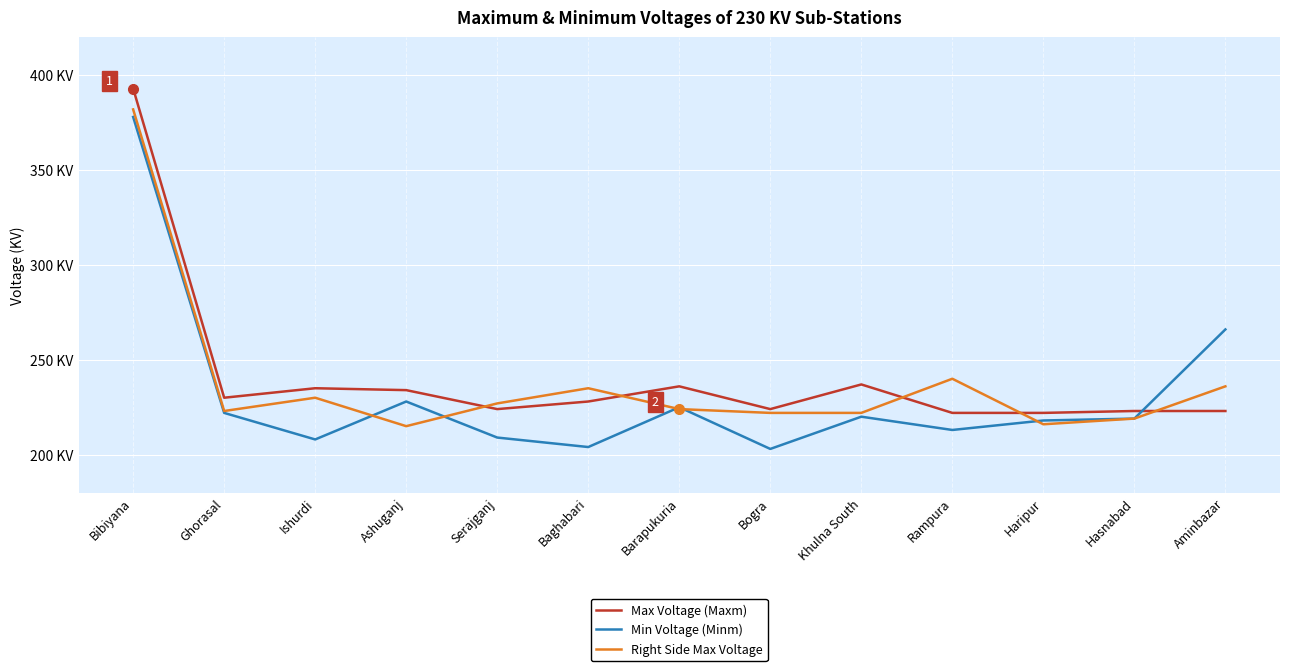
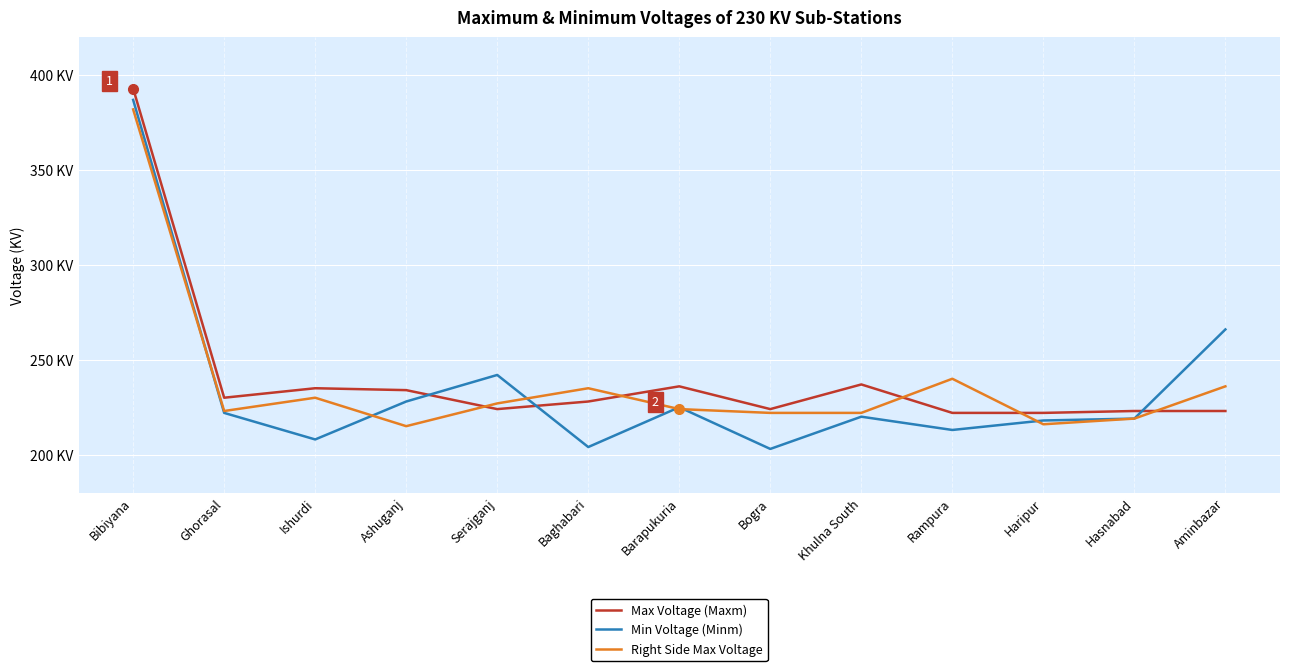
  {
    "Min Voltage (Minm)": {
-     "Bibiyana": "378 KV",
+     "Bibiyana": "387 KV",
      "Ishurdi": "208 KV",
      "Ashuganj": "228 KV",
-     "Serajganj": "209 KV",
+     "Serajganj": "242 KV",
      "Baghabari": "204 KV",
      "Bogra": "203 KV",
      "Khulna South": "220 KV",
      "Rampura": "213 KV",
      "Haripur": "218 KV",
      "Aminbazar": "266 KV"
    }
  }
